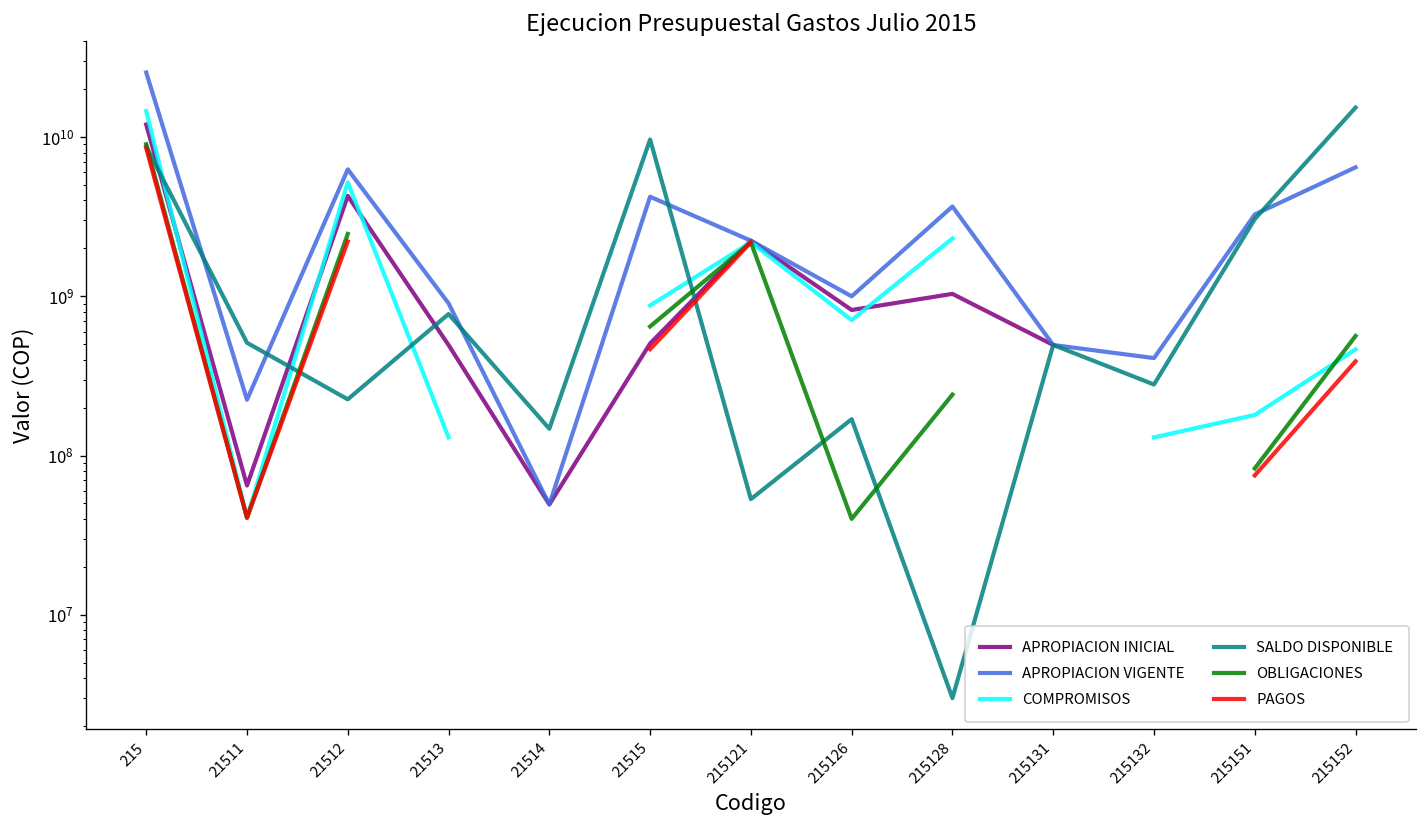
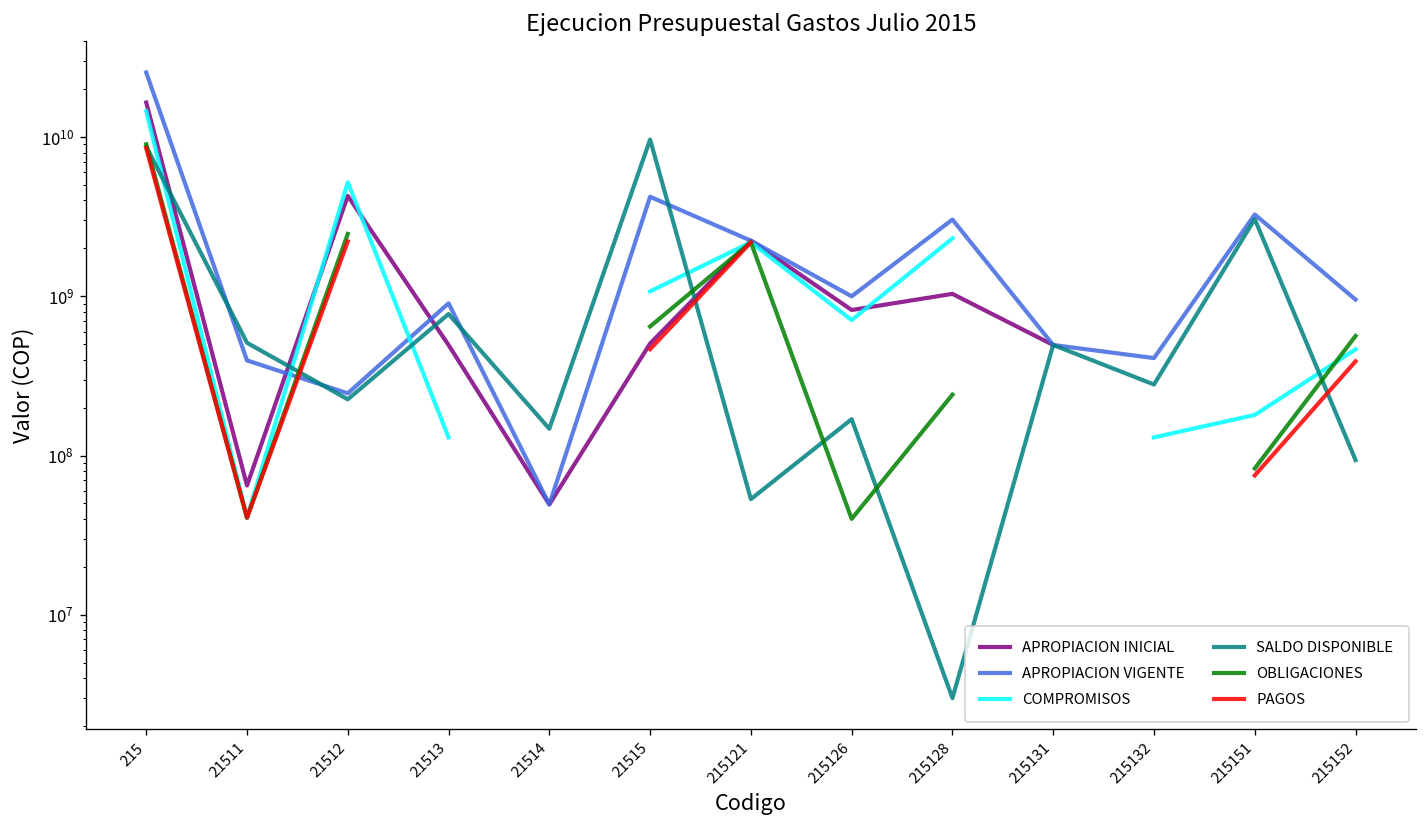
  {
    "APROPIACION INICIAL": {
-     "215": 12000000000,
+     "215": 16000000000,
      "21511": 60000000,
      "21512": 4300000000,
      "21513": 490000000,
      "21515": 510000000,
      "215126": 800000000,
      "215128": 1000000000,
      "215151": 510000000
    },
    "APROPIACION VIGENTE": {
      "215": 25000000000,
-     "21511": 220000000,
-     "21512": 6000000000,
+     "21511": 400000000,
+     "21512": 250000000,
      "21513": 900000000,
      "21515": 4200000000,
      "215126": 1000000000,
-     "215128": 3700000000,
+     "215128": 3000000000,
      "215132": 410000000,
      "215151": 3300000000,
-     "215152": 6000000000
+     "215152": 1000000000
    },
    "COMPROMISOS": {
      "215": 15000000000,
      "21512": 5200000000,
      "21513": 130000000,
-     "21515": 900000000,
+     "21515": 1100000000,
      "215126": 700000000,
      "215128": 2300000000,
      "215132": 130000000,
      "215151": 180000000,
      "215152": 460000000
    },
    "SALDO DISPONIBLE": {
      "21511": 510000000,
      "21512": 230000000,
      "21513": 800000000,
      "21514": 150000000,
      "21515": 10000000000,
      "215121": 53000000,
      "215126": 170000000,
      "215128": 3000000,
      "215132": 280000000,
      "215151": 3100000000,
-     "215152": 15000000000
+     "215152": 90000000
    },
    "OBLIGACIONES": {
      "21512": 2500000000,
      "21515": 600000000,
      "215126": 40000000,
      "215128": 240000000,
      "215151": 80000000,
      "215152": 560000000
    },
    "PAGOS": {
      "21512": 2200000000,
      "21515": 470000000,
      "215128": 28000000,
      "215151": 80000000,
      "215152": 390000000
    }
  }
